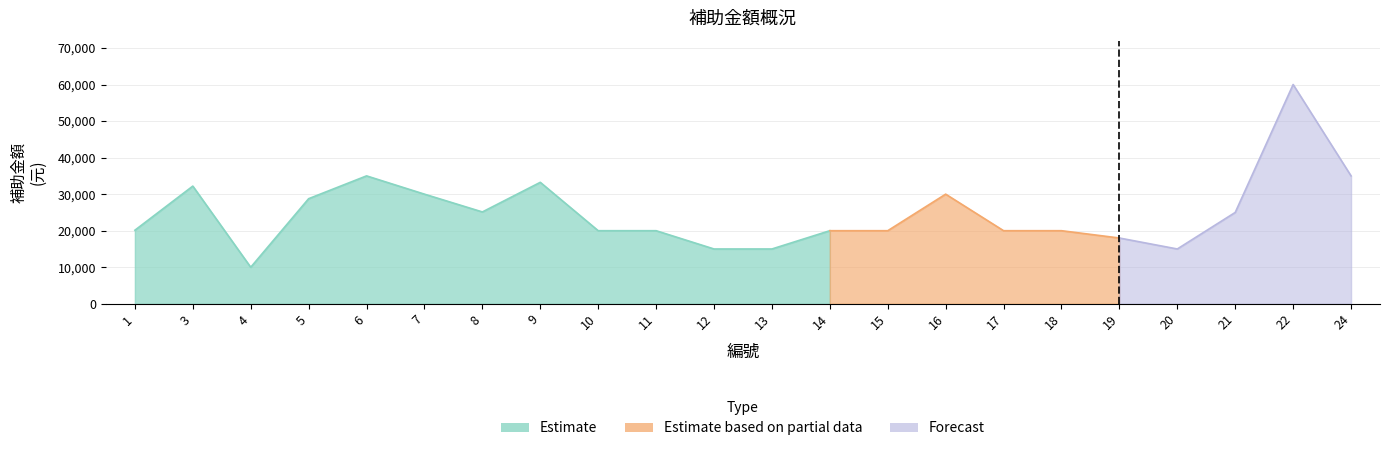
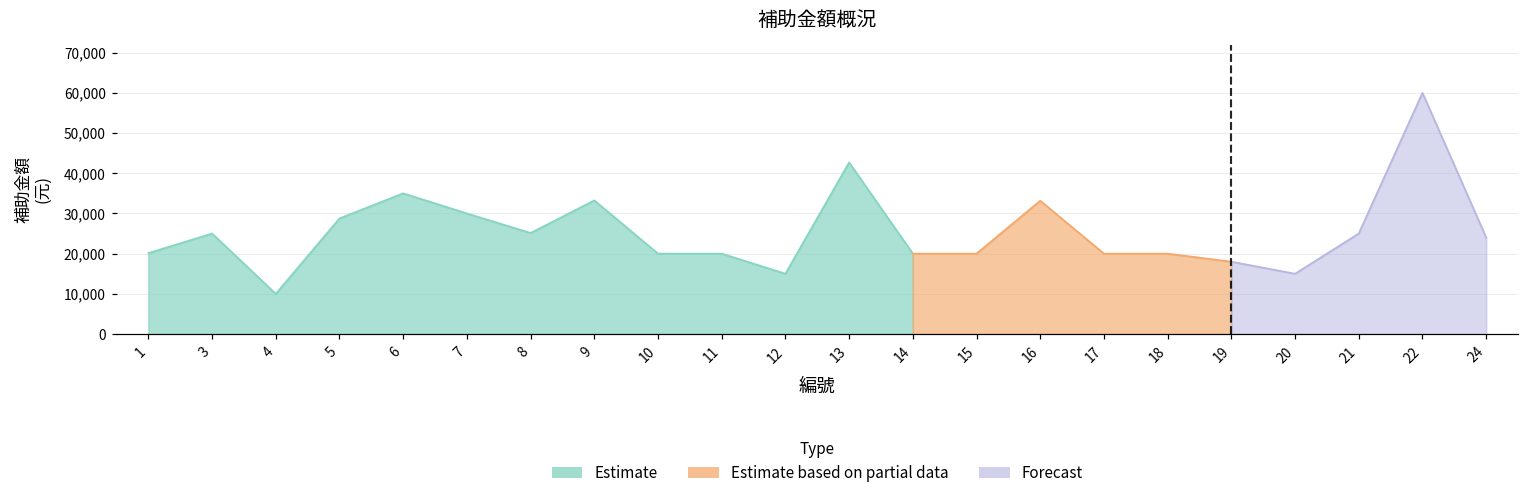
  {
    "Estimate": {
      "1": "20,000",
-     "3": "32,000",
+     "3": "25,000",
      "4": "10,000",
      "5": "29,000",
      "6": "35,000",
      "7": "30,000",
      "8": "25,000",
      "9": "33,000",
      "10": "20,000",
      "11": "20,000",
      "12": "15,000",
-     "13": "15,000"
+     "13": "43,000"
    },
    "Estimate based on partial data": {
      "15": "20,000",
-     "16": "30,000",
+     "16": "33,000",
      "17": "20,000",
      "18": "20,000"
    },
    "Forecast": {
      "20": "15,000",
      "21": "25,000",
      "22": "60,000",
-     "24": "35,000"
+     "24": "24,000"
    }
  }
